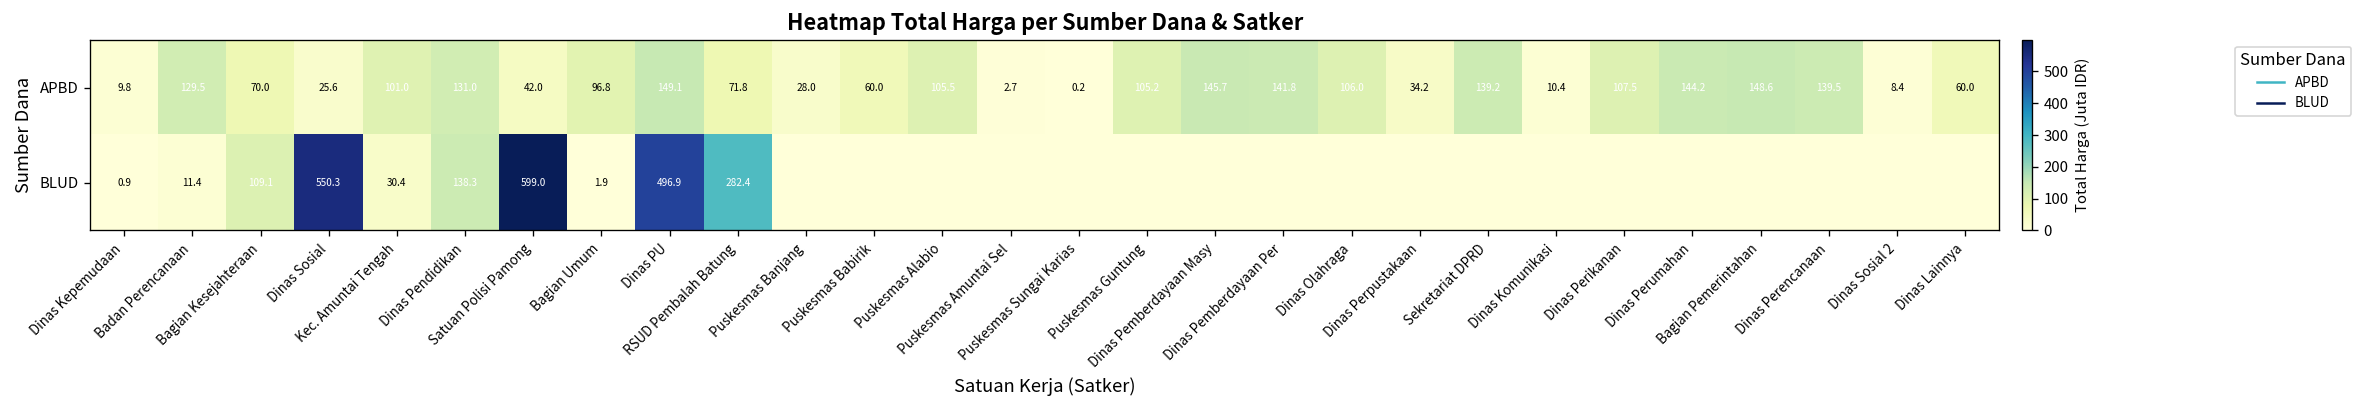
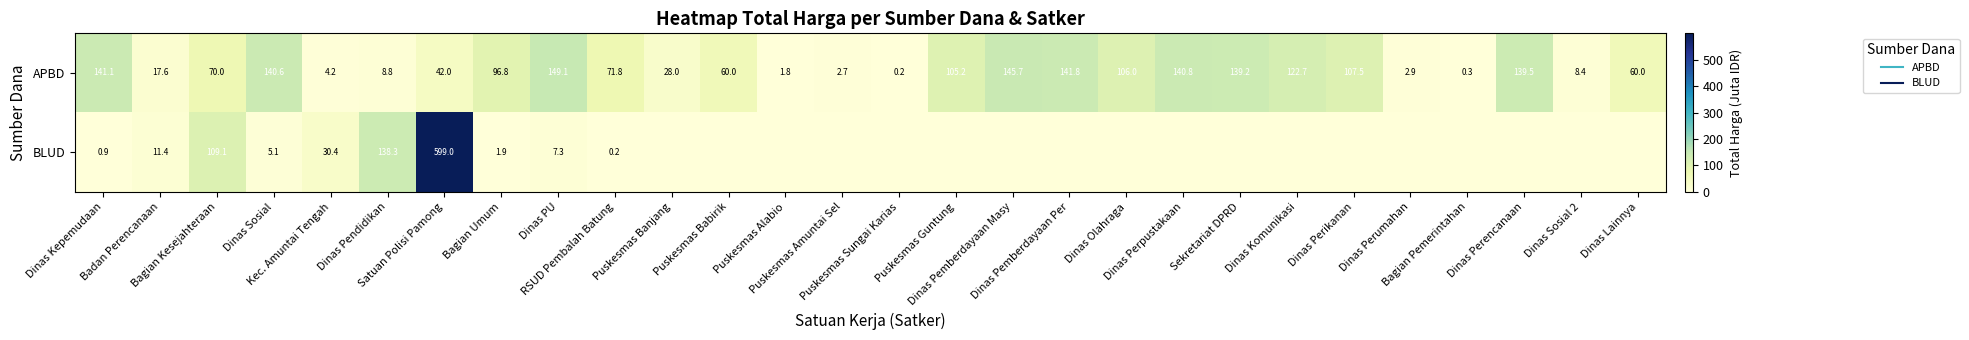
  {
    "APBD": {
-     "Dinas Kepemudaan": 9.8,
-     "Badan Perencanaan": 129.5,
+     "Dinas Kepemudaan": 141.1,
+     "Badan Perencanaan": 17.6,
      "Bagian Kesejahteraan": 70.0,
-     "Dinas Sosial": 25.6,
-     "Kec. Amuntai Tengah": 101.0,
-     "Dinas Pendidikan": 131.0,
+     "Dinas Sosial": 140.6,
+     "Kec. Amuntai Tengah": 4.2,
+     "Dinas Pendidikan": 8.8,
      "Satuan Polisi Pamong": 42.0,
      "Bagian Umum": 96.8,
      "Dinas PU": 149.1,
      "RSUD Pembalah Batung": 71.8,
      "Puskesmas Banjang": 28.0,
      "Puskesmas Babirik": 60.0,
-     "Puskesmas Alabio": 105.5,
+     "Puskesmas Alabio": 1.8,
      "Puskesmas Amuntai Sel": 2.7,
      "Puskesmas Sungai Karias": 0.2,
      "Puskesmas Guntung": 105.2,
      "Dinas Pemberdayaan Masy": 145.7,
      "Dinas Pemberdayaan Per": 141.8,
      "Dinas Olahraga": 106.0,
-     "Dinas Perpustakaan": 34.2,
+     "Dinas Perpustakaan": 140.8,
      "Sekretariat DPRD": 139.2,
-     "Dinas Komunikasi": 10.4,
+     "Dinas Komunikasi": 122.7,
      "Dinas Perikanan": 107.5,
-     "Dinas Perumahan": 144.2,
-     "Bagian Pemerintahan": 148.6,
+     "Dinas Perumahan": 2.9,
+     "Bagian Pemerintahan": 0.3,
      "Dinas Perencanaan": 139.5,
      "Dinas Sosial 2": 8.4,
      "Dinas Lainnya": 60.0
    },
    "BLUD": {
      "Dinas Kepemudaan": 0.9,
      "Badan Perencanaan": 11.4,
      "Bagian Kesejahteraan": 109.1,
-     "Dinas Sosial": 550.3,
+     "Dinas Sosial": 5.1,
      "Kec. Amuntai Tengah": 30.4,
      "Dinas Pendidikan": 138.3,
      "Satuan Polisi Pamong": 599.0,
      "Bagian Umum": 1.9,
-     "Dinas PU": 496.9,
-     "RSUD Pembalah Batung": 282.4
+     "Dinas PU": 7.3,
+     "RSUD Pembalah Batung": 0.2
    }
  }
